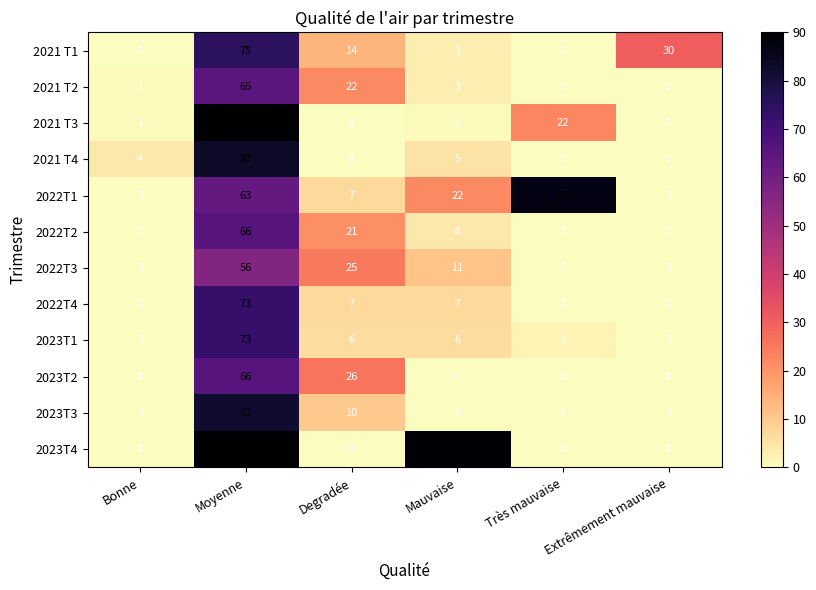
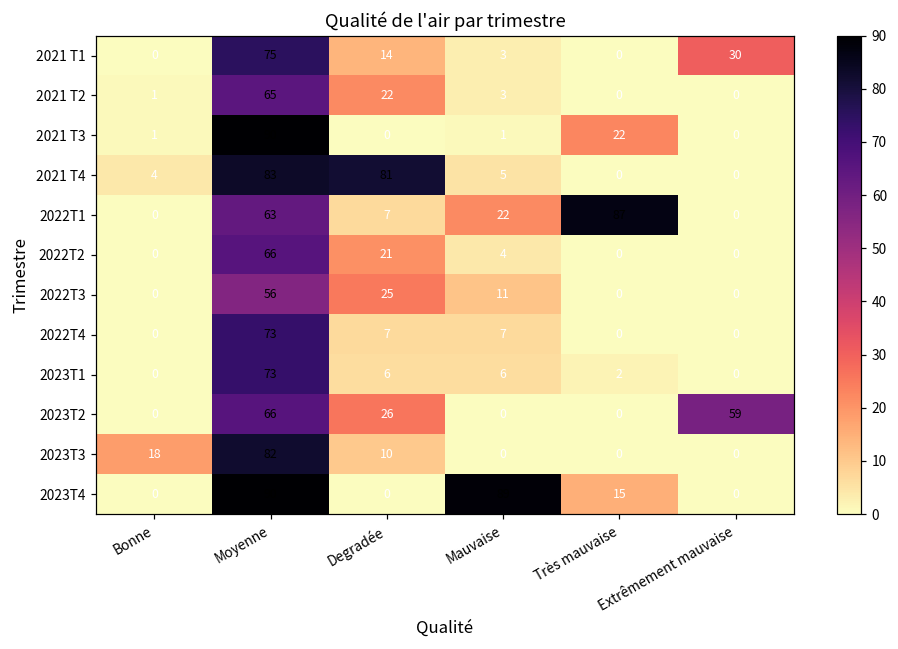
  {
    "2021 T1": {
      "Bonne": 0,
      "Moyenne": 75,
      "Degradée": 14,
      "Mauvaise": 3,
      "Très mauvaise": 0,
      "Extrêmement mauvaise": 30
    },
    "2021 T2": {
      "Bonne": 1,
      "Moyenne": 65,
      "Degradée": 22,
      "Mauvaise": 3,
      "Très mauvaise": 0,
      "Extrêmement mauvaise": 0
    },
    "2021 T3": {
      "Bonne": 1,
      "Degradée": 0,
      "Mauvaise": 1,
      "Très mauvaise": 22,
      "Extrêmement mauvaise": 0
    },
    "2021 T4": {
      "Bonne": 4,
-     "Degradée": 0,
+     "Degradée": 81,
      "Mauvaise": 5,
      "Très mauvaise": 0,
      "Extrêmement mauvaise": 0
    },
    "2022T1": {
      "Bonne": 0,
      "Moyenne": 63,
      "Degradée": 7,
      "Mauvaise": 22,
      "Extrêmement mauvaise": 0
    },
    "2022T2": {
      "Bonne": 0,
      "Moyenne": 66,
      "Degradée": 21,
      "Mauvaise": 4,
      "Très mauvaise": 0,
      "Extrêmement mauvaise": 0
    },
    "2022T3": {
      "Bonne": 0,
      "Moyenne": 56,
      "Degradée": 25,
      "Mauvaise": 11,
      "Très mauvaise": 0,
      "Extrêmement mauvaise": 0
    },
    "2022T4": {
      "Bonne": 0,
      "Moyenne": 73,
      "Degradée": 7,
      "Mauvaise": 7,
      "Très mauvaise": 0,
      "Extrêmement mauvaise": 0
    },
    "2023T1": {
      "Bonne": 0,
      "Moyenne": 73,
      "Degradée": 6,
      "Mauvaise": 6,
      "Très mauvaise": 2,
      "Extrêmement mauvaise": 0
    },
    "2023T2": {
      "Bonne": 0,
      "Moyenne": 66,
      "Degradée": 26,
      "Mauvaise": 0,
      "Très mauvaise": 0,
-     "Extrêmement mauvaise": 0
+     "Extrêmement mauvaise": 59
    },
    "2023T3": {
-     "Bonne": 0,
+     "Bonne": 18,
      "Degradée": 10,
      "Mauvaise": 0,
      "Très mauvaise": 0,
      "Extrêmement mauvaise": 0
    },
    "2023T4": {
      "Bonne": 0,
      "Degradée": 0,
-     "Très mauvaise": 0,
+     "Très mauvaise": 15,
      "Extrêmement mauvaise": 0
    }
  }
